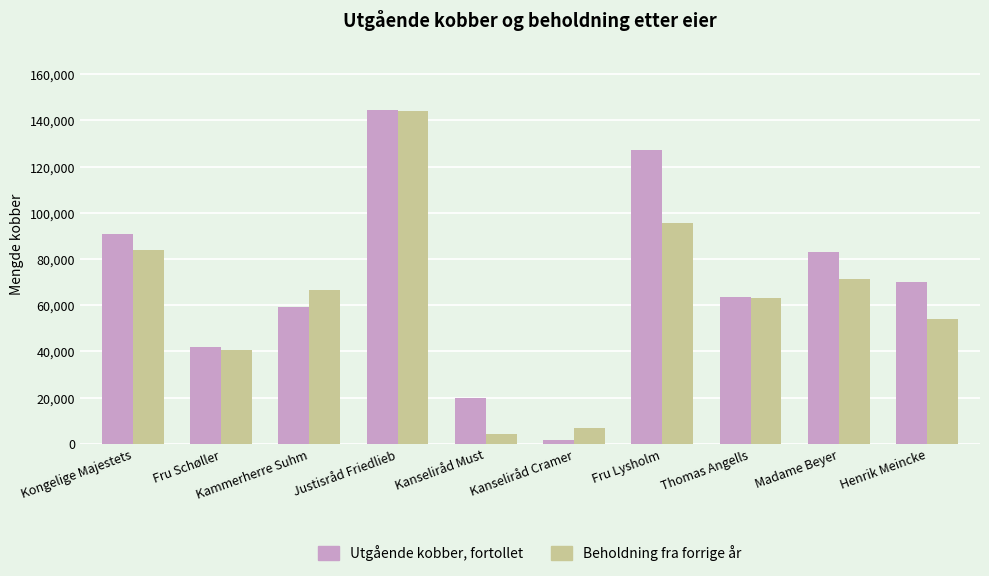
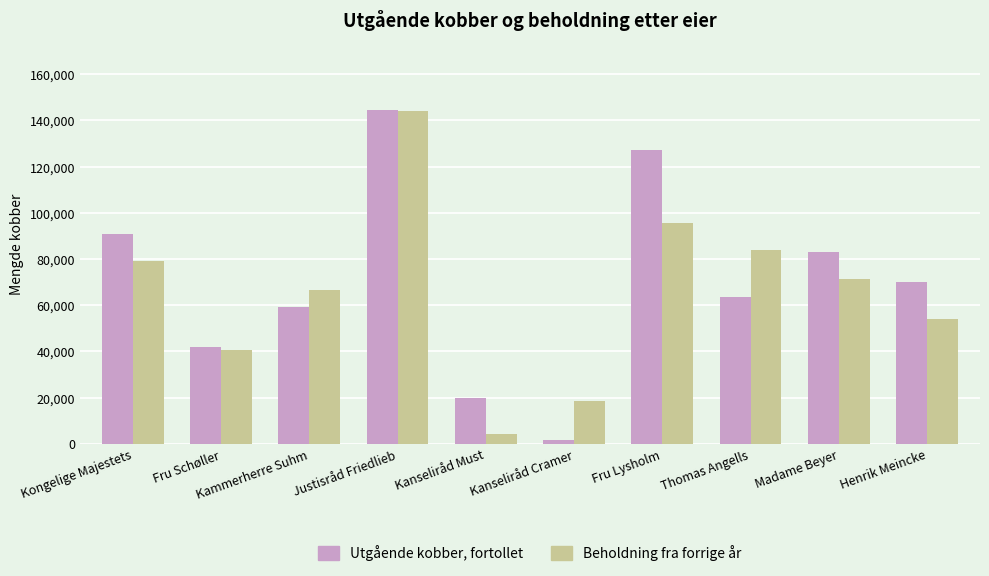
  {
    "Utgående kobber, fortollet": {
      "Kongelige Majestets": "91,000",
      "Fru Schøller": "42,000",
      "Kammerherre Suhm": "59,000",
      "Justisråd Friedlieb": "145,000",
      "Kanseliråd Must": "20,000",
      "Kanseliråd Cramer": "2,000",
      "Fru Lysholm": "127,000",
      "Thomas Angells": "64,000",
      "Madame Beyer": "83,000",
      "Henrik Meincke": "70,000"
    },
    "Beholdning fra forrige år": {
-     "Kongelige Majestets": "84,000",
+     "Kongelige Majestets": "79,000",
      "Fru Schøller": "41,000",
      "Kammerherre Suhm": "66,000",
      "Justisråd Friedlieb": "144,000",
      "Kanseliråd Must": "4,000",
-     "Kanseliråd Cramer": "7,000",
+     "Kanseliråd Cramer": "18,000",
      "Fru Lysholm": "95,000",
-     "Thomas Angells": "63,000",
+     "Thomas Angells": "84,000",
      "Madame Beyer": "71,000",
      "Henrik Meincke": "54,000"
    }
  }
